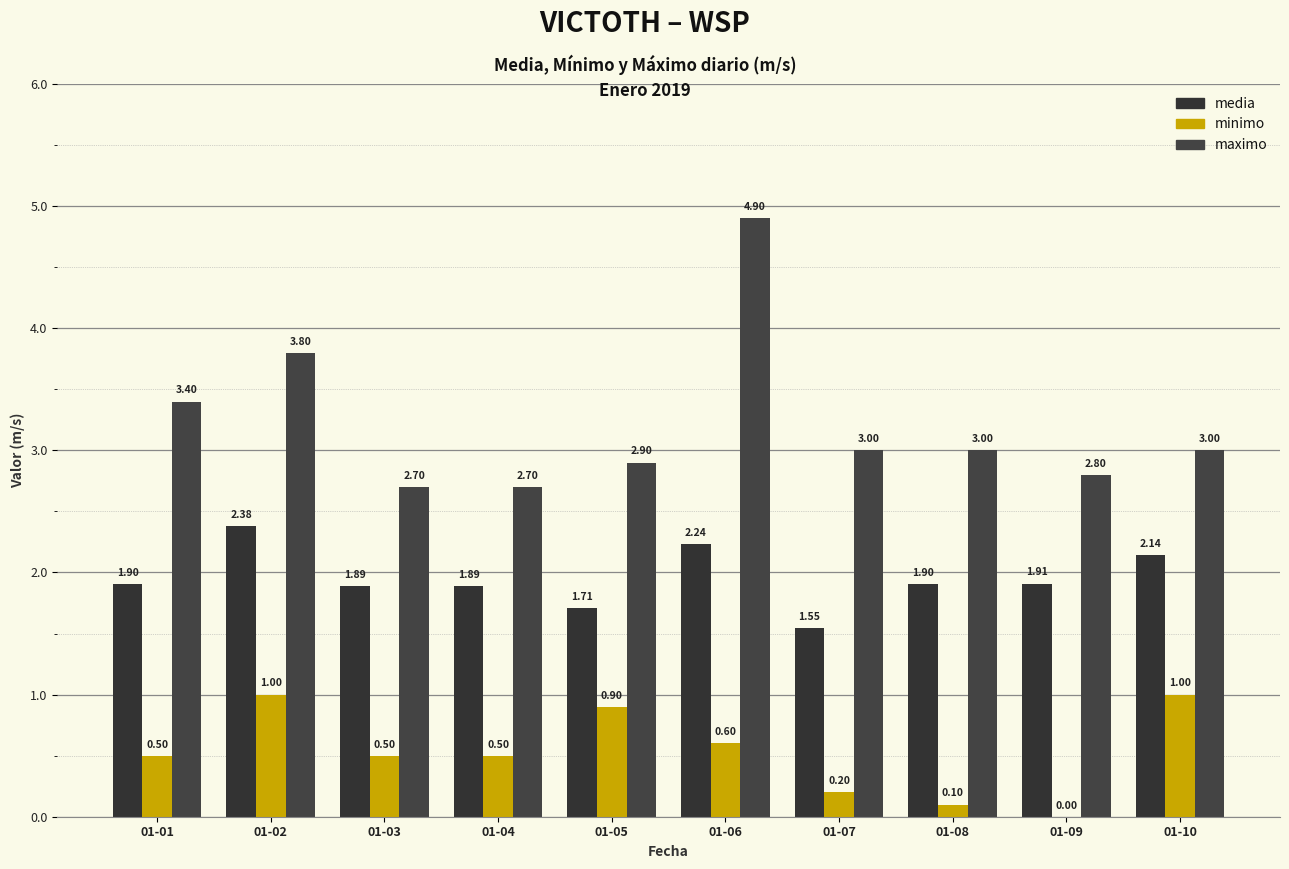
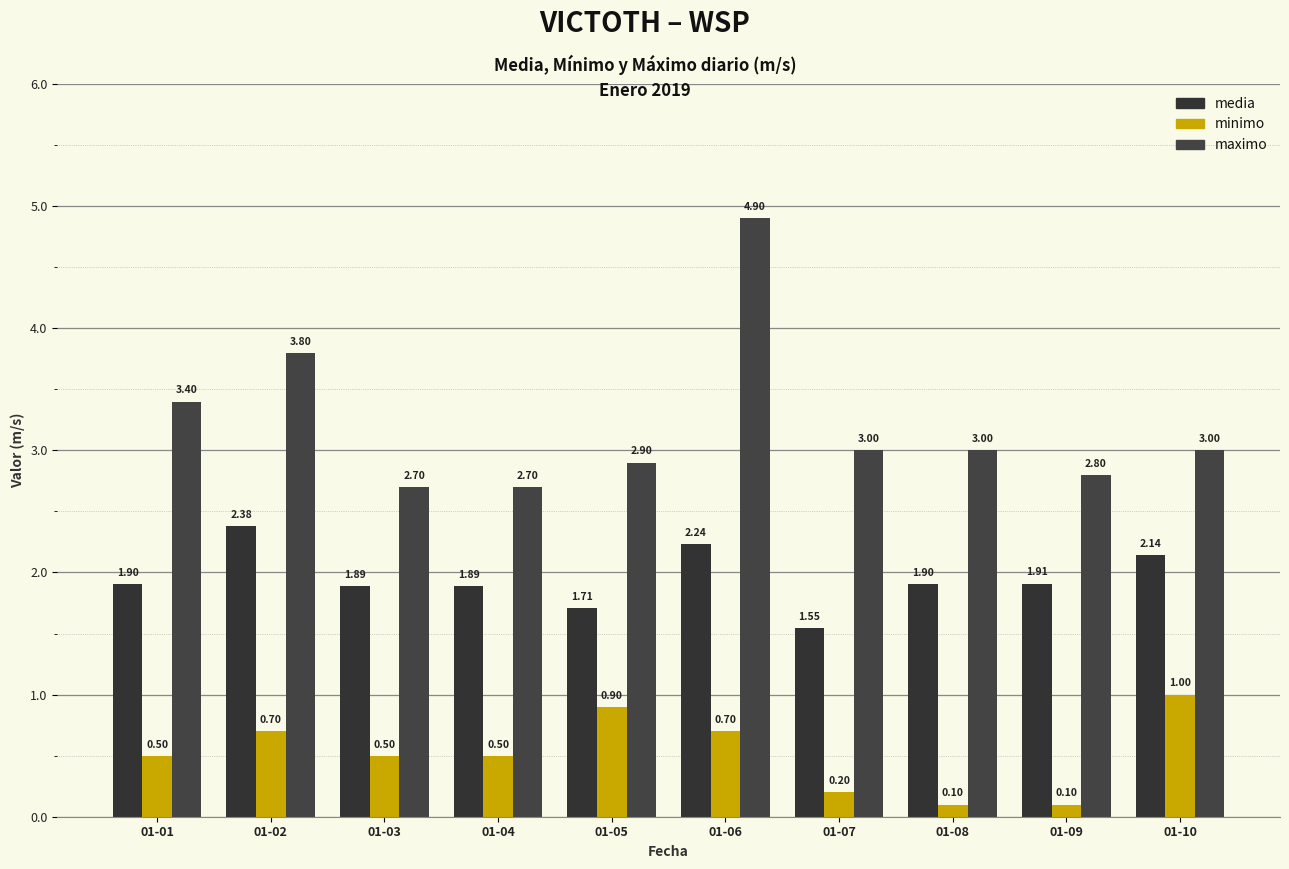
  {
    "minimo": {
      "01-01": 0.50,
-     "01-02": 1.00,
+     "01-02": 0.70,
      "01-03": 0.50,
      "01-04": 0.50,
      "01-05": 0.90,
-     "01-06": 0.60,
+     "01-06": 0.70,
      "01-07": 0.20,
      "01-08": 0.10,
-     "01-09": 0.00,
+     "01-09": 0.10,
      "01-10": 1.00
    }
  }
